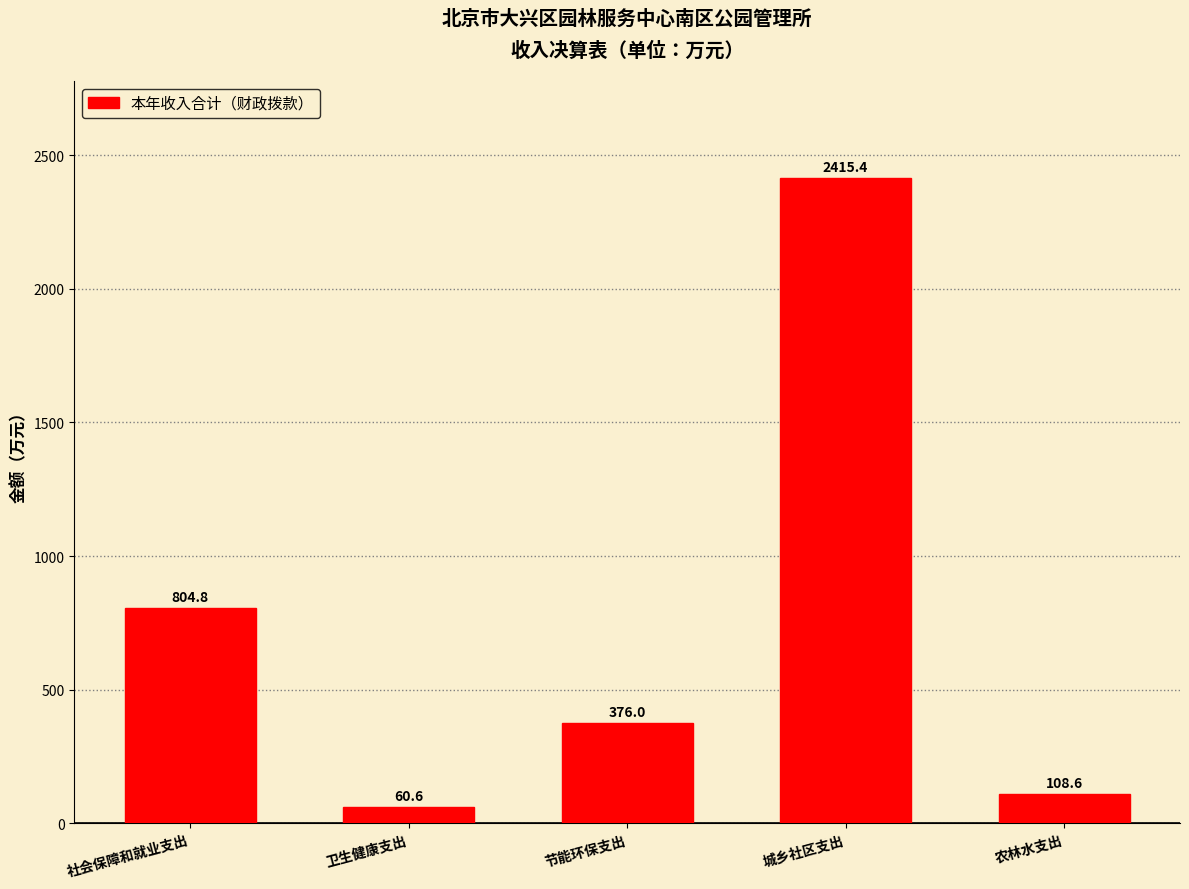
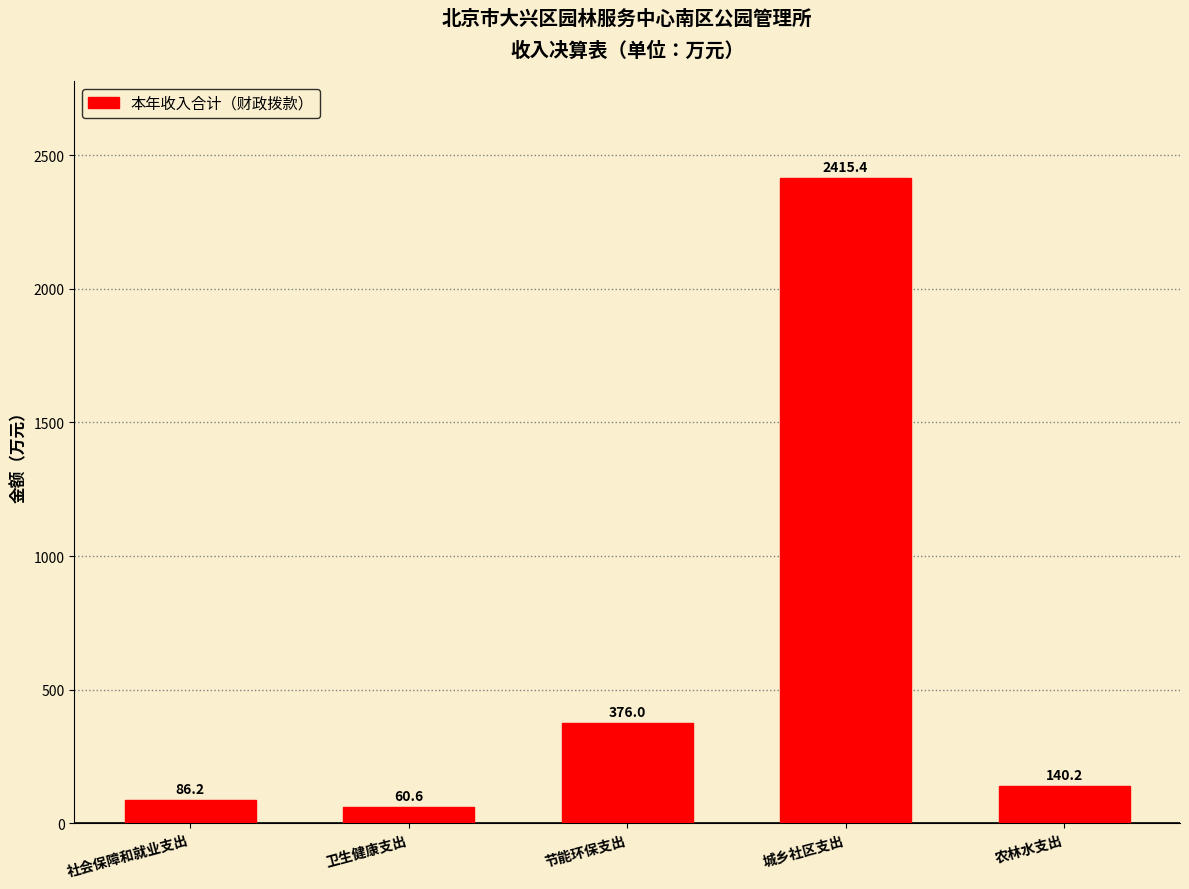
  {
-   "社会保障和就业支出": 804.8,
+   "社会保障和就业支出": 86.2,
    "卫生健康支出": 60.6,
    "节能环保支出": 376.0,
    "城乡社区支出": 2415.4,
-   "农林水支出": 108.6
+   "农林水支出": 140.2
  }
